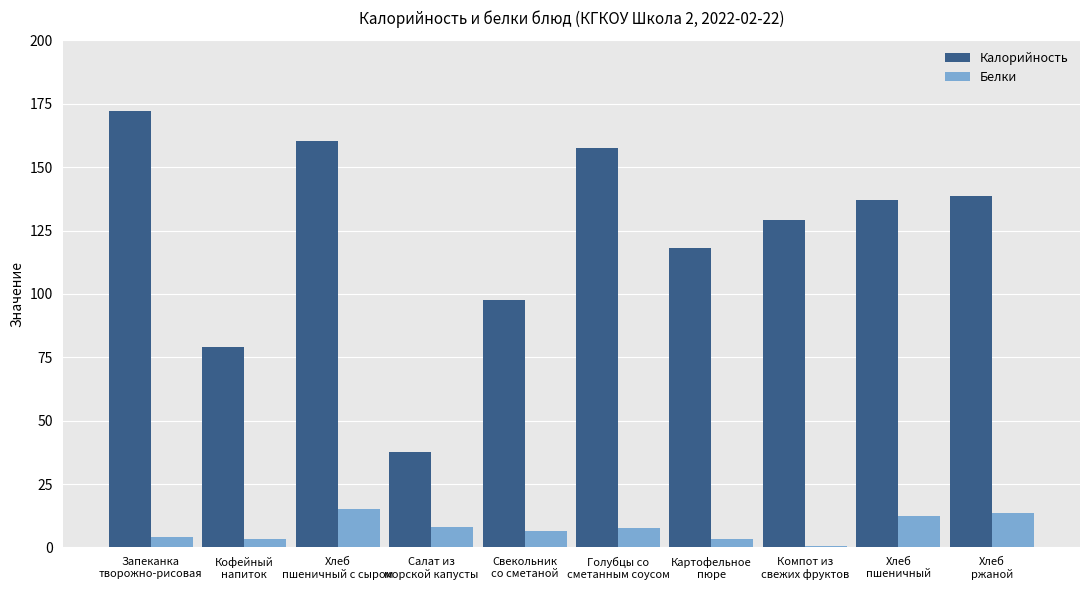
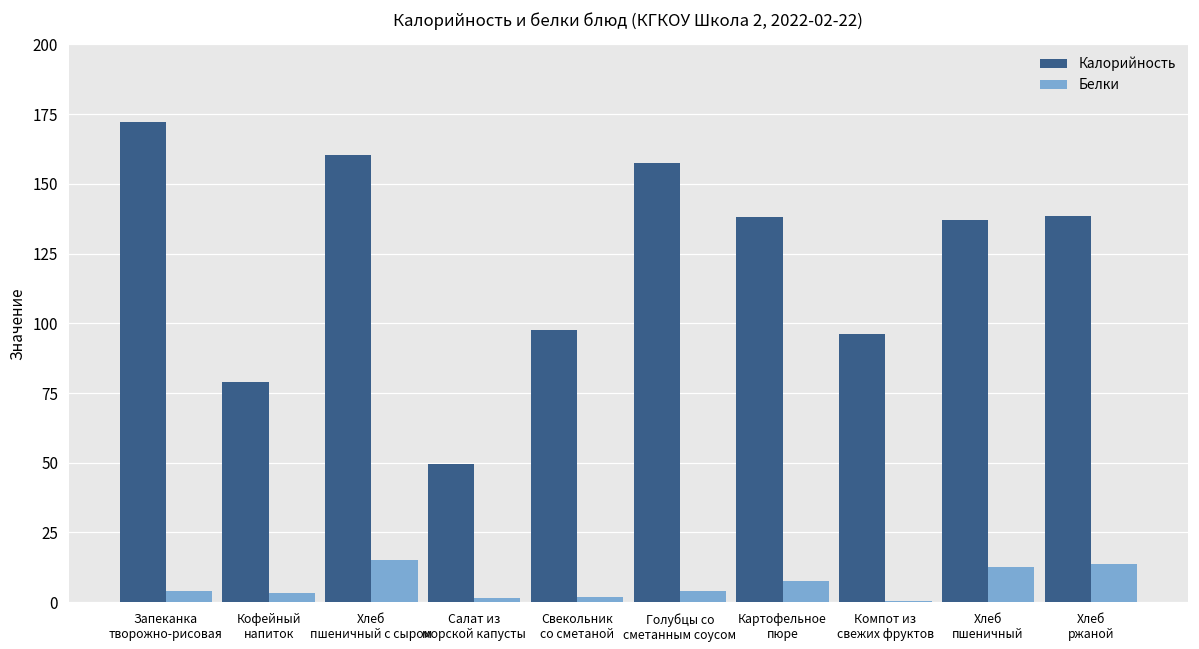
  {
    "Калорийность": {
      "Запеканка творожно-рисовая": 172,
      "Кофейный напиток": 79,
      "Хлеб пшеничный с сыром": 161,
-     "Салат из морской капусты": 38,
+     "Салат из морской капусты": 50,
      "Свекольник со сметаной": 98,
      "Голубцы со сметанным соусом": 158,
-     "Картофельное пюре": 118,
-     "Компот из свежих фруктов": 129,
+     "Картофельное пюре": 138,
+     "Компот из свежих фруктов": 96,
      "Хлеб пшеничный": 137,
      "Хлеб ржаной": 139
    },
    "Белки": {
      "Запеканка творожно-рисовая": 4,
      "Кофейный напиток": 3,
      "Хлеб пшеничный с сыром": 15,
-     "Салат из морской капусты": 8,
-     "Свекольник со сметаной": 6,
-     "Голубцы со сметанным соусом": 8,
-     "Картофельное пюре": 3,
+     "Салат из морской капусты": 2,
+     "Свекольник со сметаной": 2,
+     "Голубцы со сметанным соусом": 4,
+     "Картофельное пюре": 8,
      "Хлеб пшеничный": 12,
      "Хлеб ржаной": 14
    }
  }
